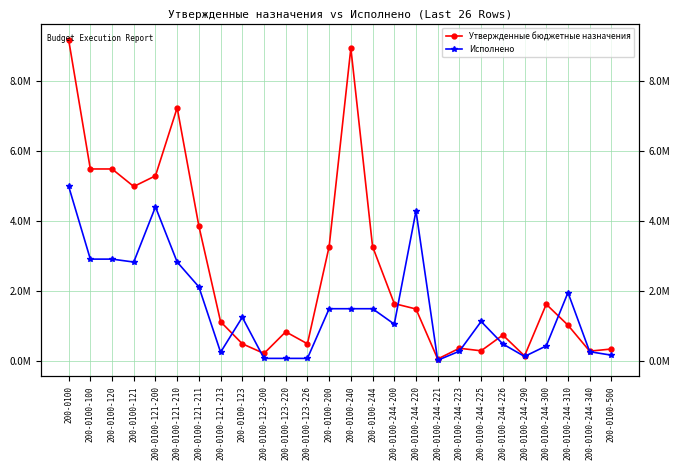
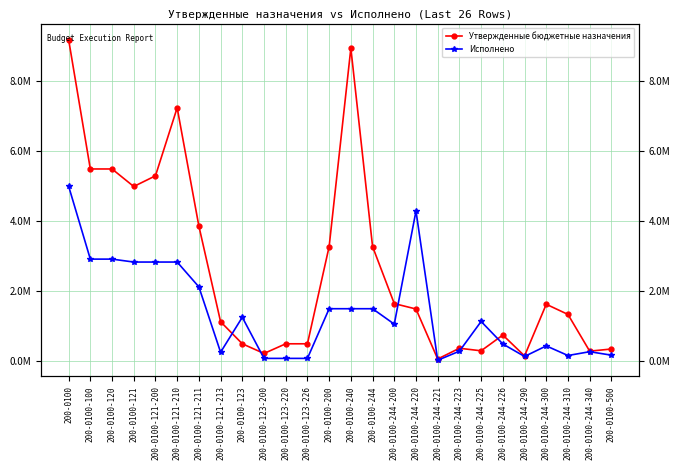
  {
    "Утвержденные бюджетные назначения": {
      "200-0100": 9200000,
      "200-0100-100": 5500000,
      "200-0100-120": 5500000,
      "200-0100-121": 5000000,
      "200-0100-121-200": 5300000,
      "200-0100-121-210": 7200000,
      "200-0100-121-211": 3900000,
      "200-0100-121-213": 1100000,
      "200-0100-123": 500000,
      "200-0100-123-200": 200000,
-     "200-0100-123-220": 800000,
+     "200-0100-123-220": 500000,
      "200-0100-123-226": 500000,
      "200-0100-200": 3300000,
      "200-0100-240": 8900000,
      "200-0100-244": 3300000,
      "200-0100-244-200": 1600000,
      "200-0100-244-220": 1500000,
      "200-0100-244-223": 400000,
      "200-0100-244-225": 300000,
      "200-0100-244-226": 800000,
      "200-0100-244-300": 1600000,
-     "200-0100-244-310": 1000000,
+     "200-0100-244-310": 1300000,
      "200-0100-500": 400000
    },
    "Исполнено": {
      "200-0100": 5000000,
      "200-0100-100": 2900000,
      "200-0100-120": 2900000,
      "200-0100-121": 2800000,
-     "200-0100-121-200": 4400000,
+     "200-0100-121-200": 2800000,
      "200-0100-121-210": 2800000,
      "200-0100-121-211": 2100000,
      "200-0100-121-213": 300000,
      "200-0100-123": 1300000,
      "200-0100-123-200": 100000,
      "200-0100-123-220": 100000,
      "200-0100-123-226": 100000,
      "200-0100-200": 1500000,
      "200-0100-240": 1500000,
      "200-0100-244": 1500000,
      "200-0100-244-200": 1100000,
      "200-0100-244-220": 4300000,
      "200-0100-244-223": 300000,
      "200-0100-244-225": 1100000,
      "200-0100-244-226": 500000,
      "200-0100-244-300": 400000,
-     "200-0100-244-310": 2000000,
+     "200-0100-244-310": 200000,
      "200-0100-500": 200000
    }
  }
